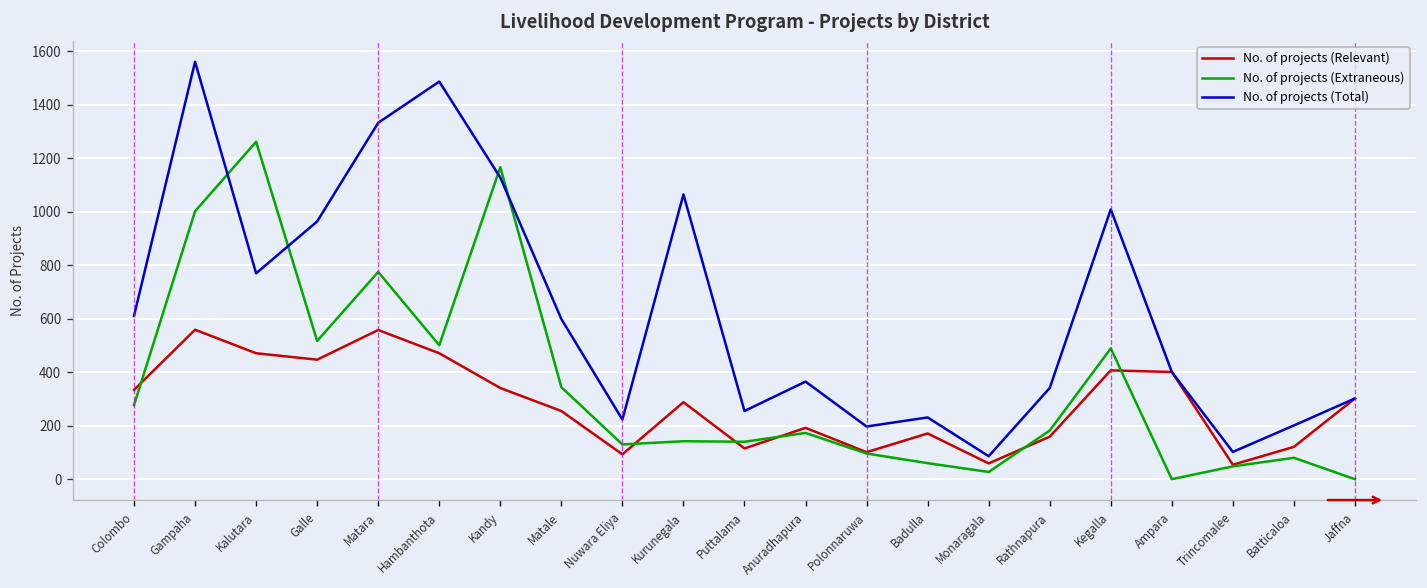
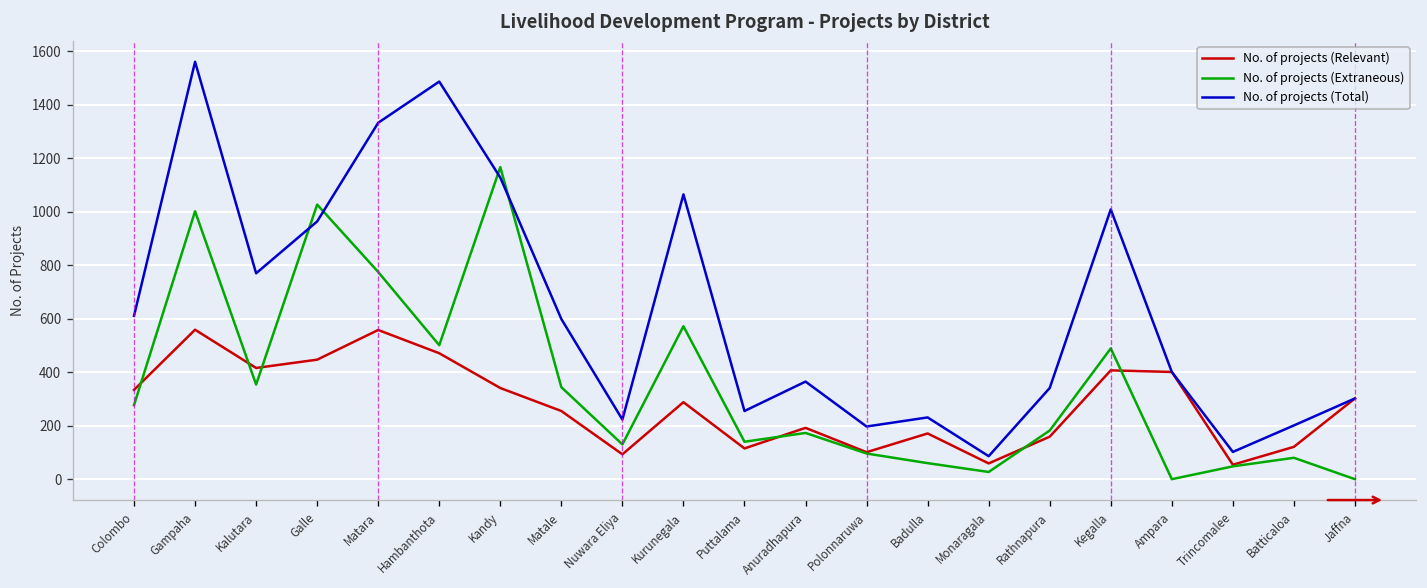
  {
    "No. of projects (Relevant)": {
      "Colombo": 330,
      "Gampaha": 560,
-     "Kalutara": 470,
+     "Kalutara": 420,
      "Galle": 450,
      "Matara": 560,
      "Hambanthota": 470,
      "Kandy": 340,
      "Matale": 260,
      "Nuwara Eliya": 90,
      "Kurunegala": 290,
      "Puttalama": 120,
      "Anuradhapura": 190,
      "Badulla": 170,
      "Monaragala": 60,
      "Rathnapura": 160,
      "Kegalla": 410,
      "Batticaloa": 120
    },
    "No. of projects (Extraneous)": {
      "Colombo": 280,
      "Gampaha": 1000,
-     "Kalutara": 1260,
-     "Galle": 520,
+     "Kalutara": 350,
+     "Galle": 1030,
      "Matara": 780,
      "Hambanthota": 500,
      "Kandy": 1170,
      "Matale": 340,
      "Nuwara Eliya": 130,
-     "Kurunegala": 140,
+     "Kurunegala": 570,
      "Puttalama": 140,
      "Anuradhapura": 170,
      "Badulla": 60,
      "Monaragala": 30,
      "Rathnapura": 180,
      "Kegalla": 490,
      "Ampara": 0,
      "Batticaloa": 80,
      "Jaffna": 0
    },
    "No. of projects (Total)": {
      "Colombo": 610,
      "Gampaha": 1560,
      "Kalutara": 770,
      "Galle": 960,
      "Matara": 1330,
      "Hambanthota": 1490,
      "Kandy": 1130,
      "Matale": 600,
      "Nuwara Eliya": 220,
      "Kurunegala": 1070,
      "Puttalama": 260,
      "Anuradhapura": 370,
      "Polonnaruwa": 200,
      "Badulla": 230,
      "Monaragala": 90,
      "Rathnapura": 340,
      "Kegalla": 1010,
      "Trincomalee": 100,
      "Batticaloa": 200
    }
  }
